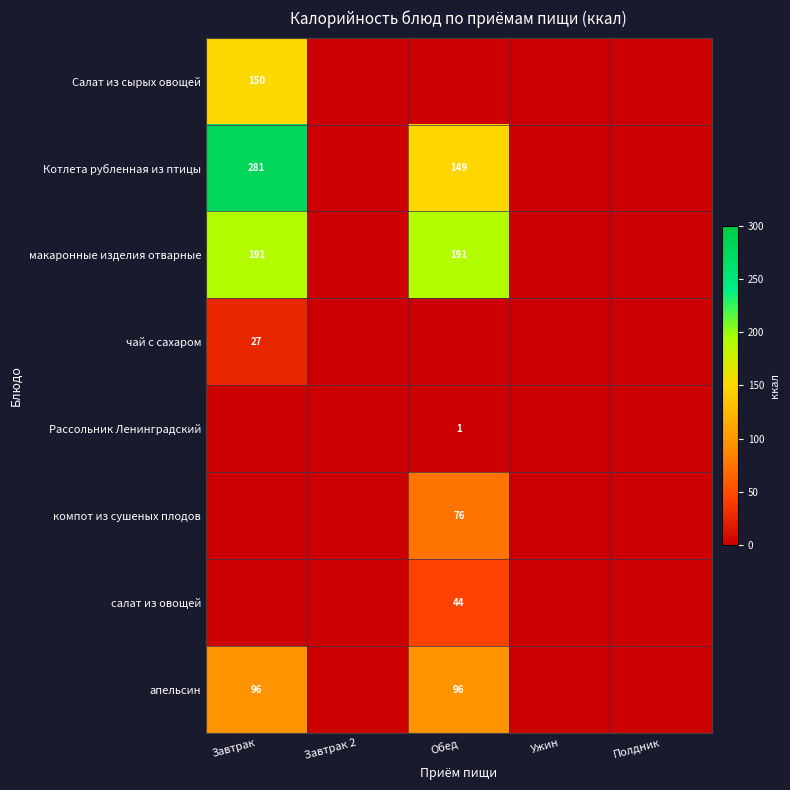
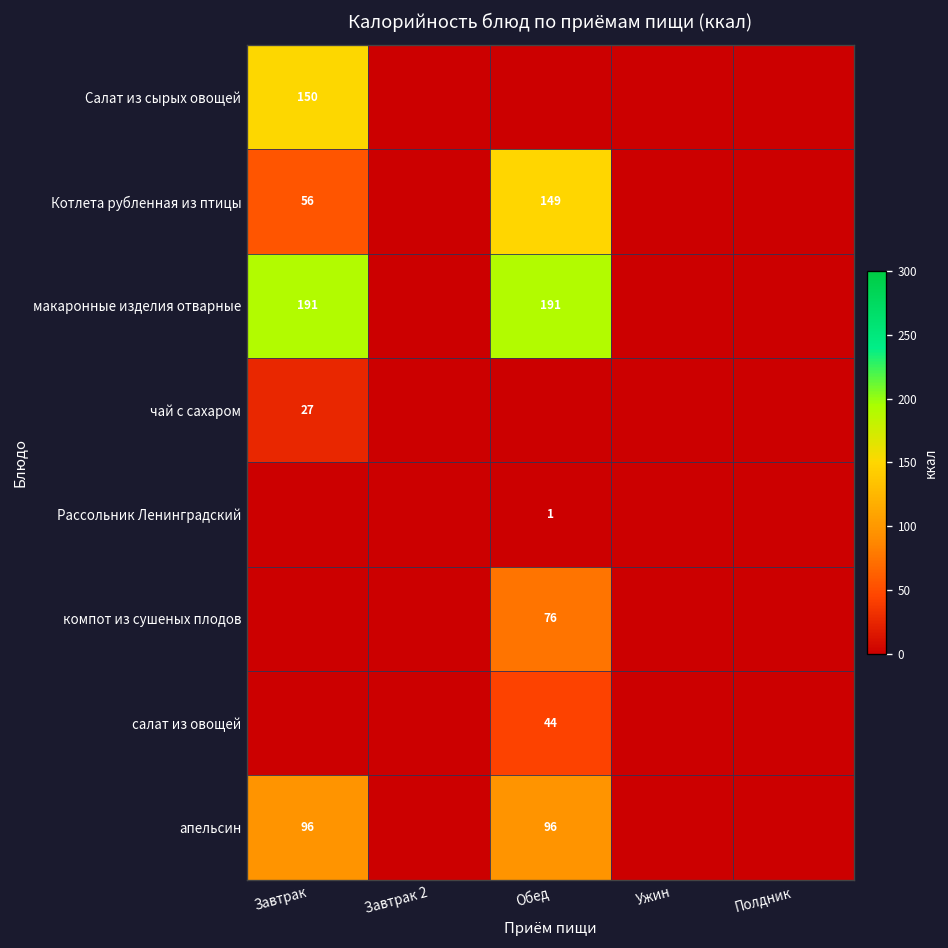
  {
    "Салат из сырых овощей": {
      "Завтрак": 150
    },
    "Котлета рубленная из птицы": {
-     "Завтрак": 281,
+     "Завтрак": 56,
      "Обед": 149
    },
    "макаронные изделия отварные": {
      "Завтрак": 191,
      "Обед": 191
    },
    "чай с сахаром": {
      "Завтрак": 27
    },
    "Рассольник Ленинградский": {
      "Обед": 1
    },
    "компот из сушеных плодов": {
      "Обед": 76
    },
    "салат из овощей": {
      "Обед": 44
    },
    "апельсин": {
      "Завтрак": 96,
      "Обед": 96
    }
  }
